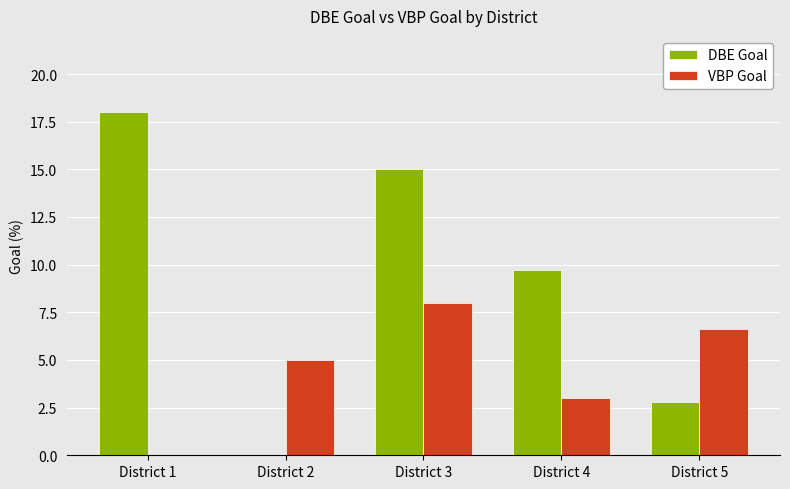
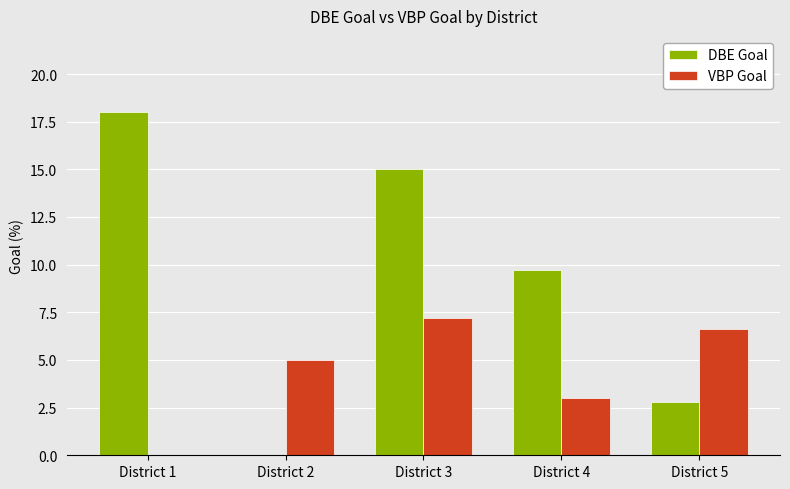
  {
    "DBE Goal": {
      "District 1": 18.0,
      "District 2": 0.0,
      "District 3": 15.0,
      "District 4": 9.7,
      "District 5": 2.8
    },
    "VBP Goal": {
      "District 1": 0.0,
      "District 2": 5.0,
-     "District 3": 8.0,
+     "District 3": 7.2,
      "District 4": 3.0,
      "District 5": 6.6
    }
  }
